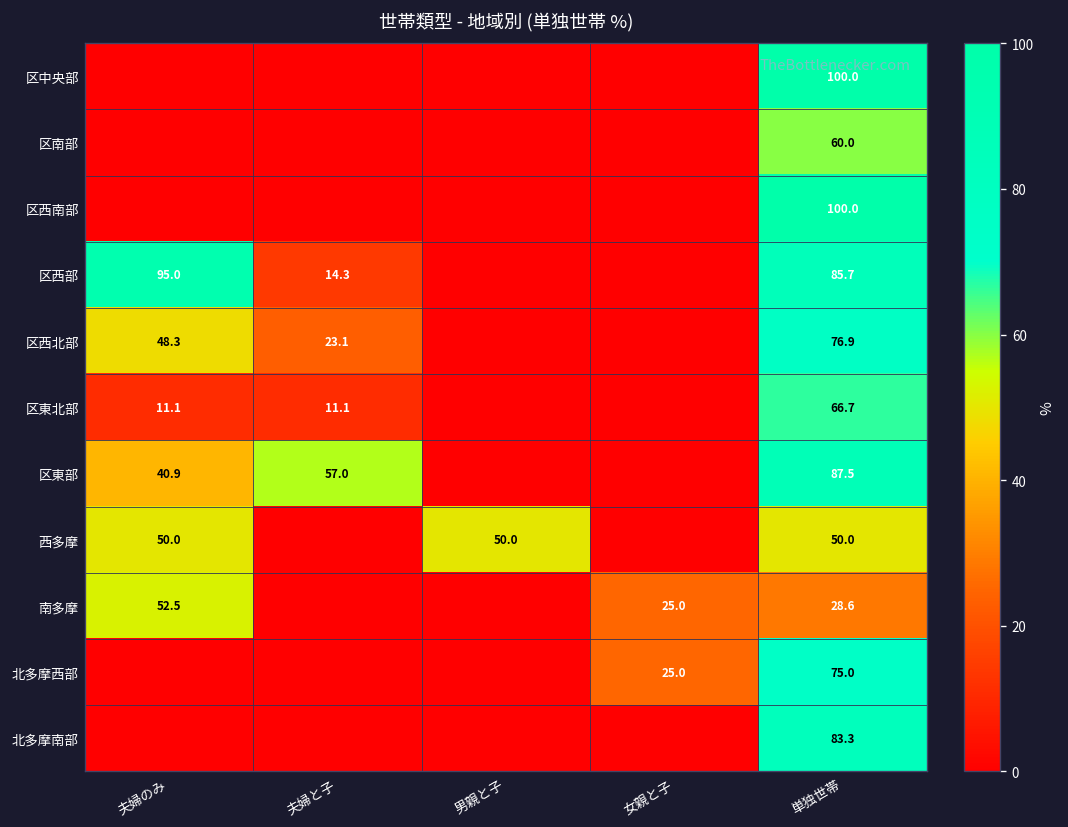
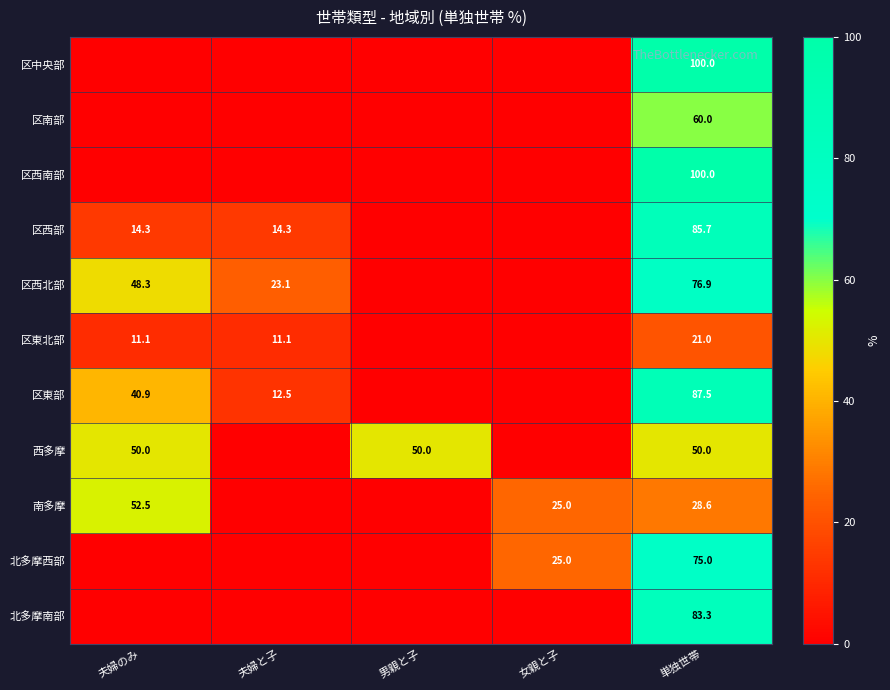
  {
    "区南部": {
      "単独世帯": 60.0
    },
    "区西南部": {
      "単独世帯": 100.0
    },
    "区西部": {
-     "夫婦のみ": 95.0,
+     "夫婦のみ": 14.3,
      "夫婦と子": 14.3,
      "単独世帯": 85.7
    },
    "区西北部": {
      "夫婦のみ": 48.3,
      "夫婦と子": 23.1,
      "単独世帯": 76.9
    },
    "区東北部": {
      "夫婦のみ": 11.1,
      "夫婦と子": 11.1,
-     "単独世帯": 66.7
+     "単独世帯": 21.0
    },
    "区東部": {
      "夫婦のみ": 40.9,
-     "夫婦と子": 57.0,
+     "夫婦と子": 12.5,
      "単独世帯": 87.5
    },
    "西多摩": {
      "夫婦のみ": 50.0,
      "男親と子": 50.0,
      "単独世帯": 50.0
    },
    "南多摩": {
      "夫婦のみ": 52.5,
      "女親と子": 25.0,
      "単独世帯": 28.6
    },
    "北多摩西部": {
      "女親と子": 25.0,
      "単独世帯": 75.0
    },
    "北多摩南部": {
      "単独世帯": 83.3
    }
  }
